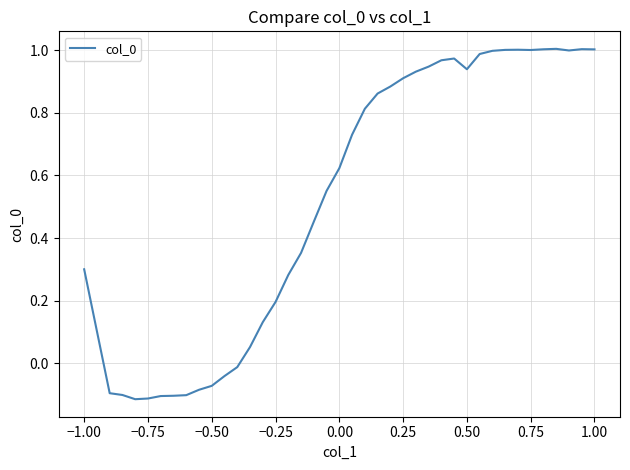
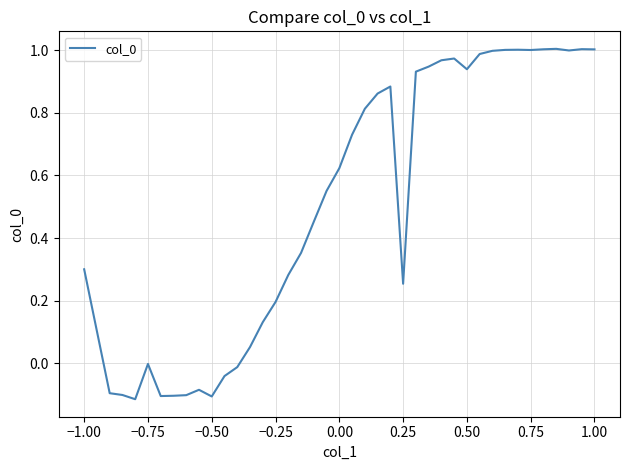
  {
    "−1.00": 0.30,
-   "−0.75": -0.11,
-   "−0.50": -0.07,
+   "−0.75": 0.00,
+   "−0.50": -0.11,
    "−0.25": 0.20,
    "0.00": 0.62,
-   "0.25": 0.91,
+   "0.25": 0.25,
    "0.50": 0.94,
    "0.75": 1.00,
    "1.00": 1.00
  }
